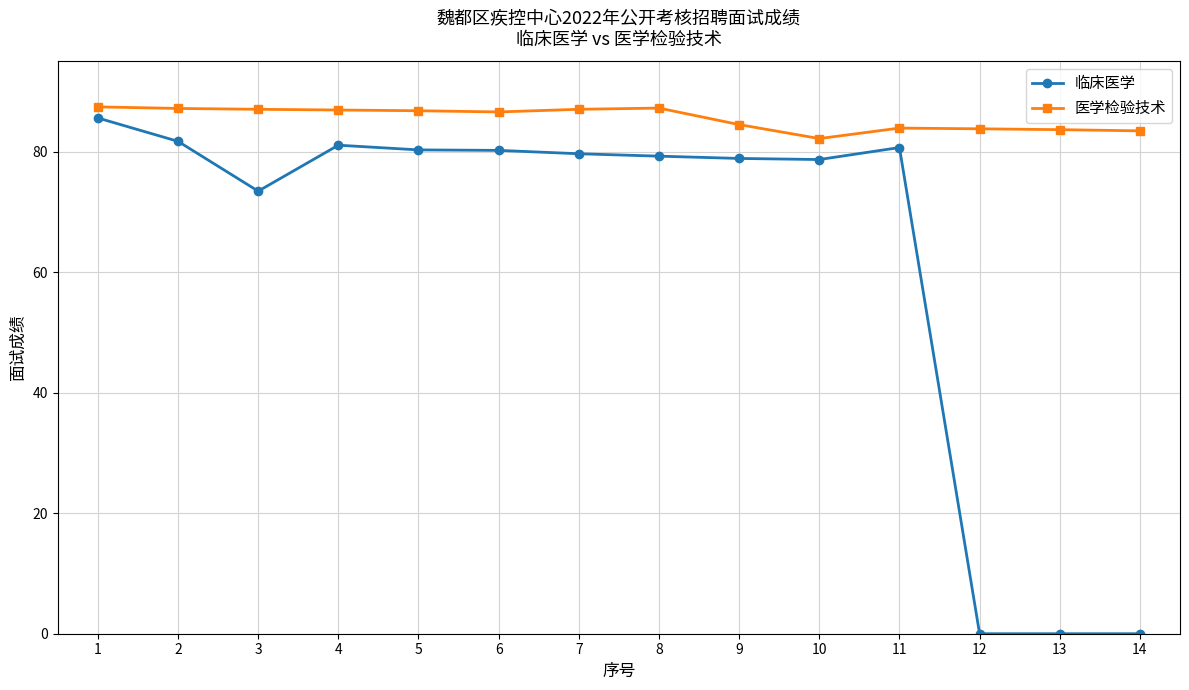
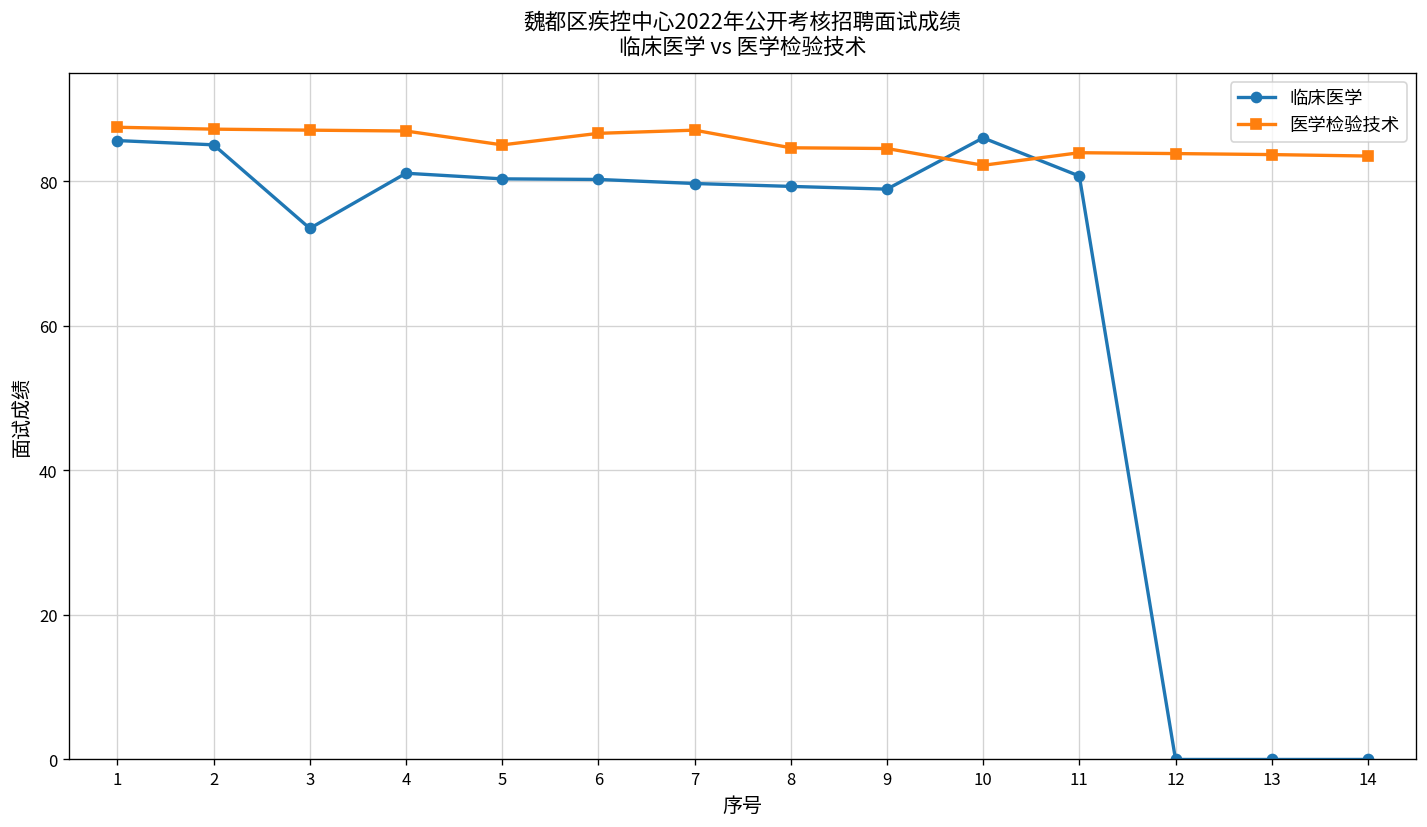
  {
    "临床医学": {
      "1": 86,
-     "2": 82,
+     "2": 85,
      "3": 73,
      "4": 81,
      "5": 80,
      "6": 80,
      "7": 80,
      "8": 79,
      "9": 79,
-     "10": 79,
+     "10": 86,
      "11": 81,
      "12": 0,
      "13": 0,
      "14": 0
    },
    "医学检验技术": {
      "1": 87,
      "2": 87,
      "3": 87,
      "4": 87,
-     "5": 87,
+     "5": 85,
      "6": 87,
      "7": 87,
-     "8": 87,
+     "8": 85,
      "9": 85,
      "10": 82,
      "11": 84,
      "12": 84,
      "13": 84,
      "14": 83
    }
  }
